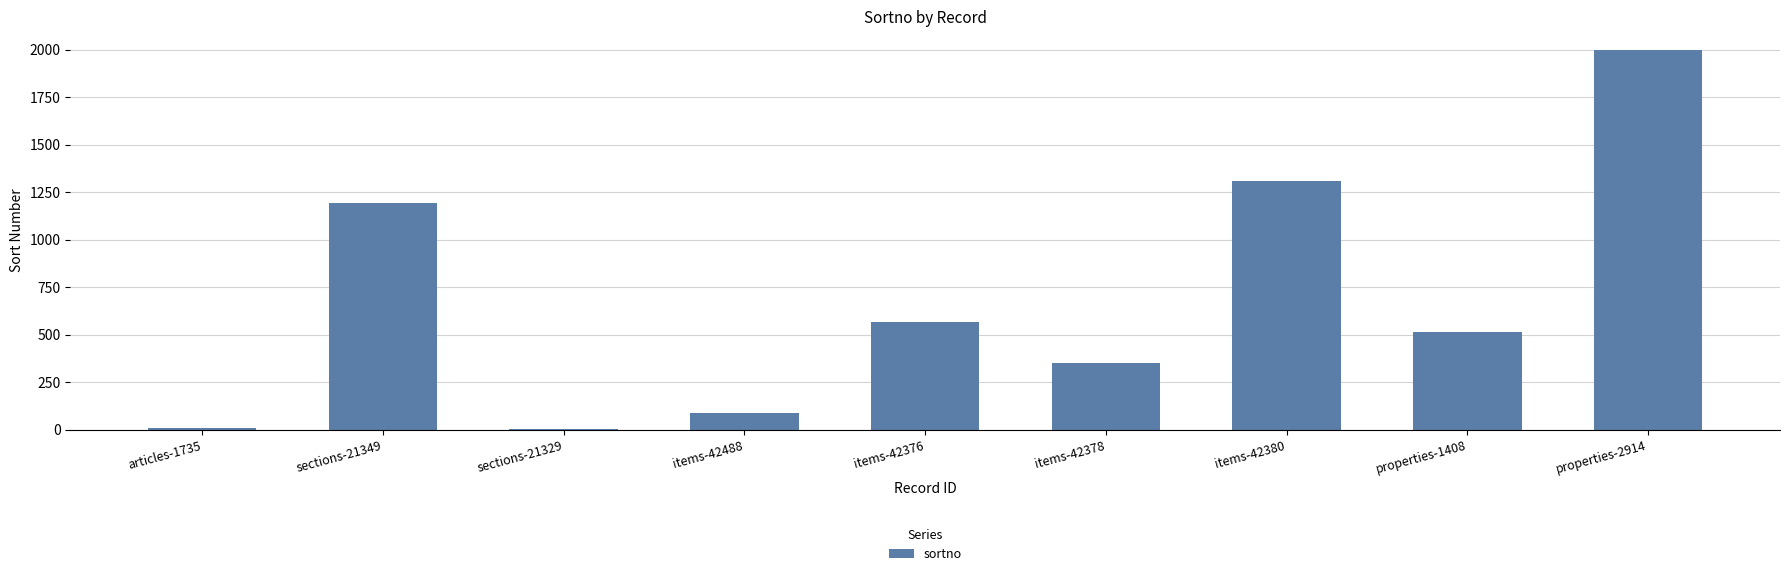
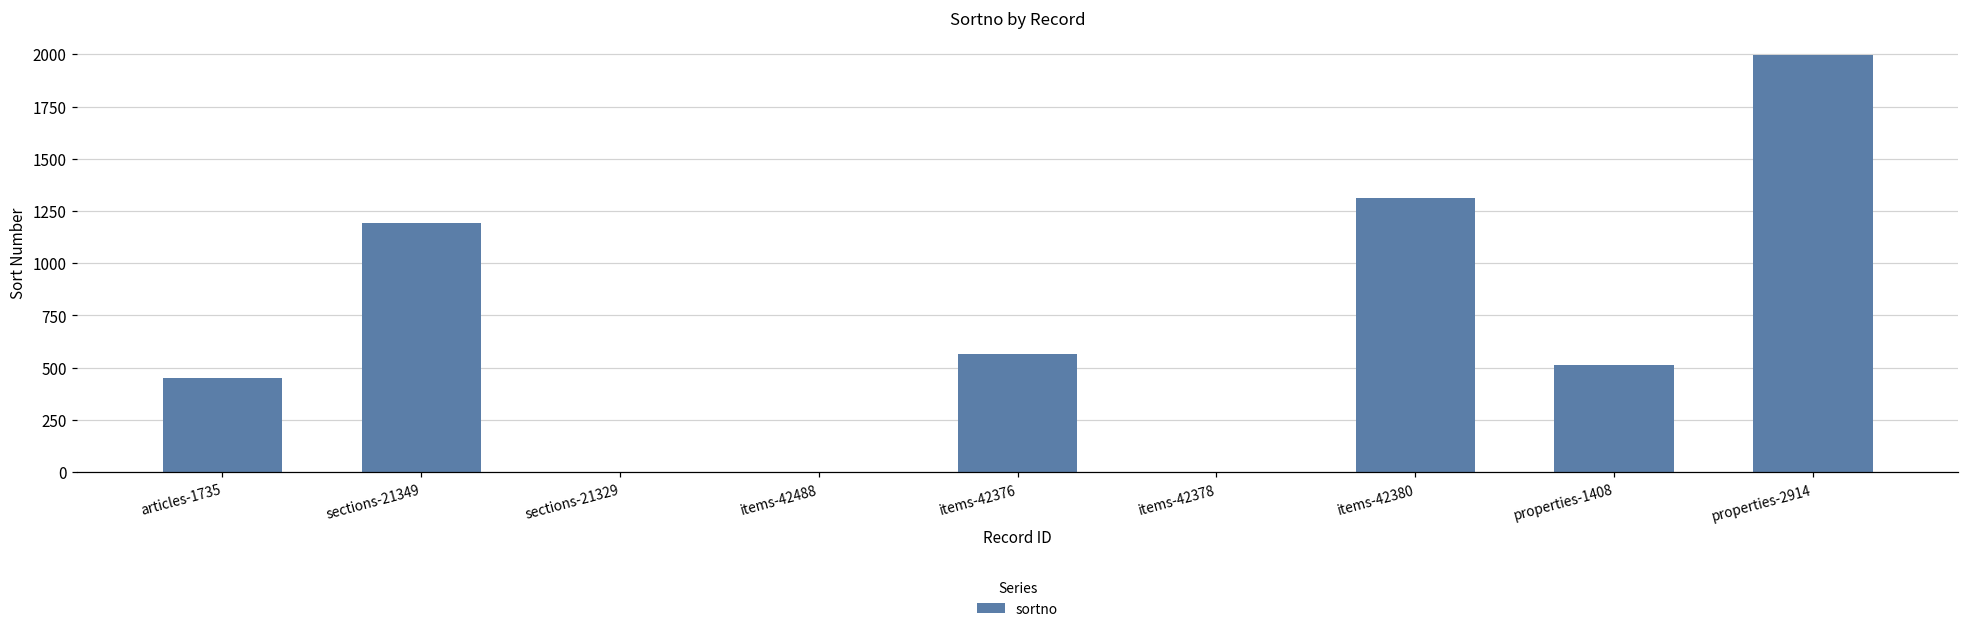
  {
-   "articles-1735": 10,
+   "articles-1735": 450,
    "sections-21349": 1190,
-   "items-42488": 90,
+   "items-42488": 0,
    "items-42376": 570,
-   "items-42378": 350,
+   "items-42378": 0,
    "items-42380": 1310,
    "properties-1408": 510,
    "properties-2914": 2000
  }
